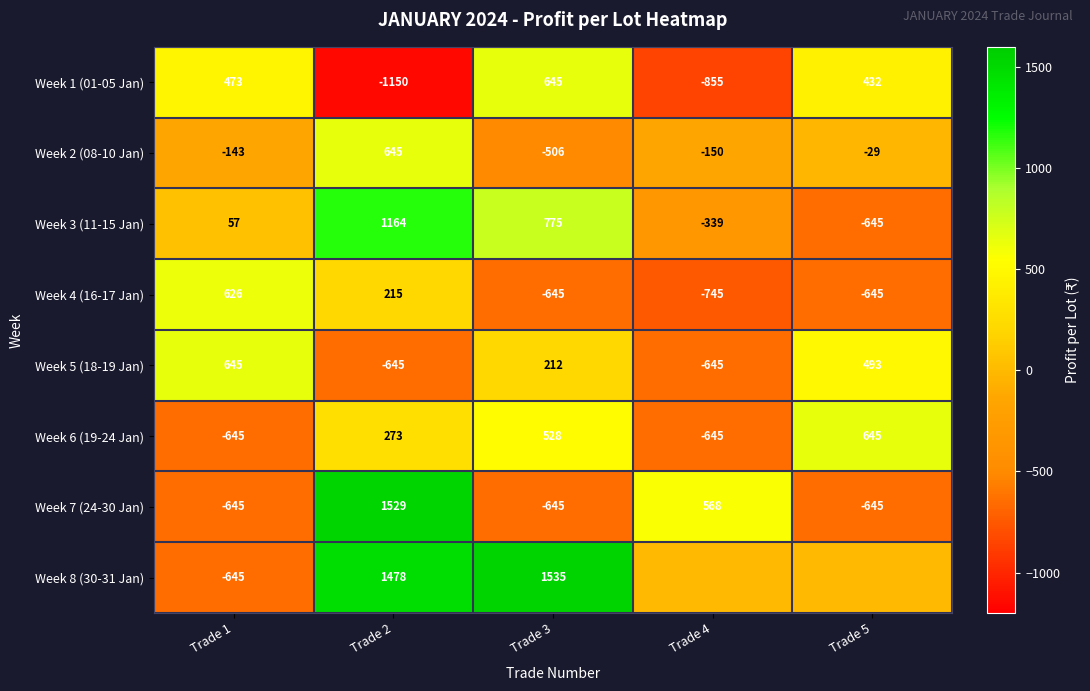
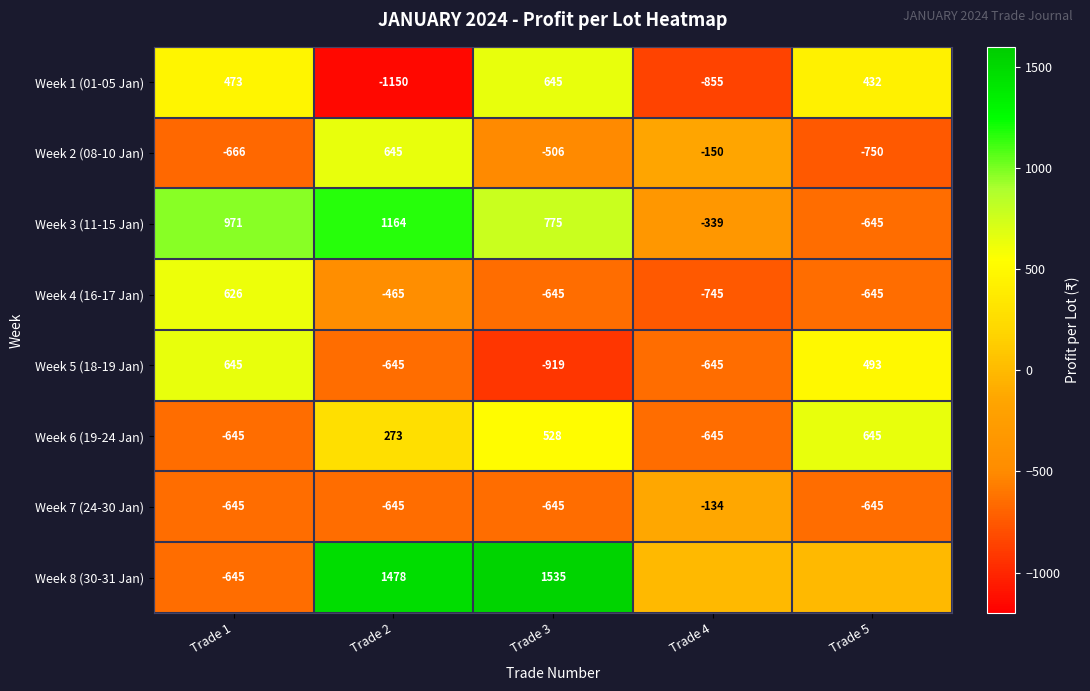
  {
    "Week 1 (01-05 Jan)": {
      "Trade 1": 473,
      "Trade 2": -1150,
      "Trade 3": 645,
      "Trade 4": -855,
      "Trade 5": 432
    },
    "Week 2 (08-10 Jan)": {
-     "Trade 1": -143,
+     "Trade 1": -666,
      "Trade 2": 645,
      "Trade 3": -506,
      "Trade 4": -150,
-     "Trade 5": -29
+     "Trade 5": -750
    },
    "Week 3 (11-15 Jan)": {
-     "Trade 1": 57,
+     "Trade 1": 971,
      "Trade 2": 1164,
      "Trade 3": 775,
      "Trade 4": -339,
      "Trade 5": -645
    },
    "Week 4 (16-17 Jan)": {
      "Trade 1": 626,
-     "Trade 2": 215,
+     "Trade 2": -465,
      "Trade 3": -645,
      "Trade 4": -745,
      "Trade 5": -645
    },
    "Week 5 (18-19 Jan)": {
      "Trade 1": 645,
      "Trade 2": -645,
-     "Trade 3": 212,
+     "Trade 3": -919,
      "Trade 4": -645,
      "Trade 5": 493
    },
    "Week 6 (19-24 Jan)": {
      "Trade 1": -645,
      "Trade 2": 273,
      "Trade 3": 528,
      "Trade 4": -645,
      "Trade 5": 645
    },
    "Week 7 (24-30 Jan)": {
      "Trade 1": -645,
-     "Trade 2": 1529,
+     "Trade 2": -645,
      "Trade 3": -645,
-     "Trade 4": 568,
+     "Trade 4": -134,
      "Trade 5": -645
    },
    "Week 8 (30-31 Jan)": {
      "Trade 1": -645,
      "Trade 2": 1478,
      "Trade 3": 1535
    }
  }
